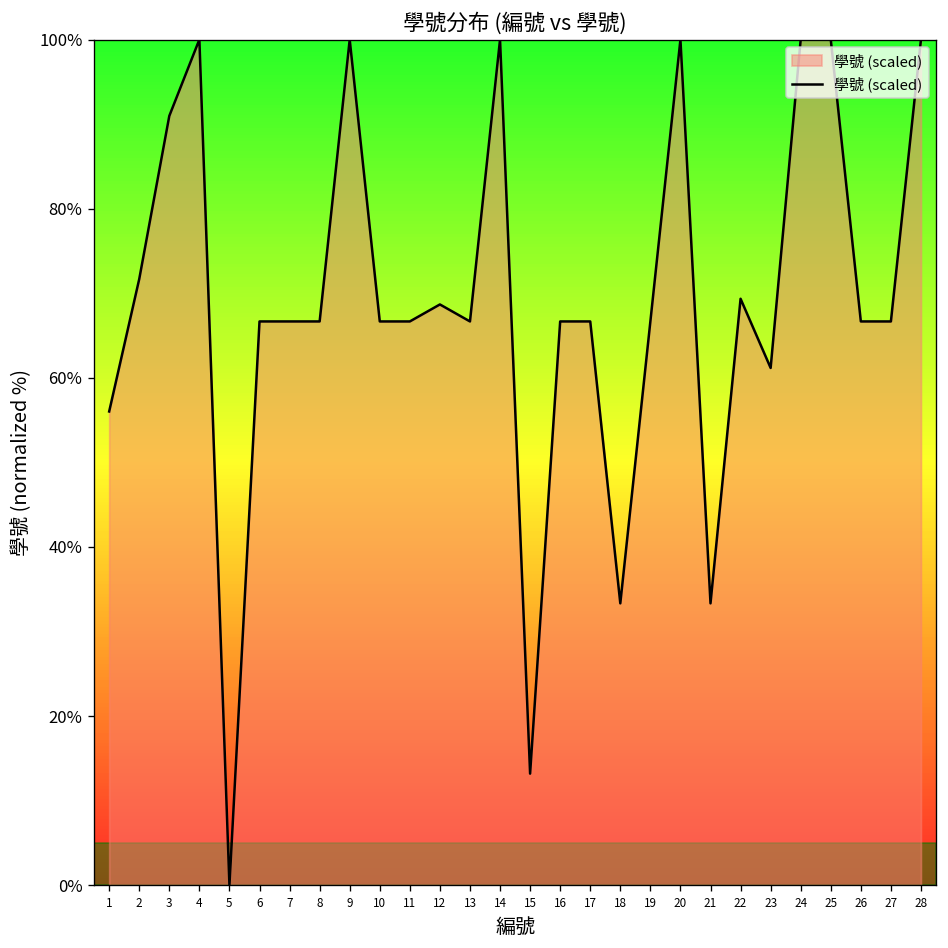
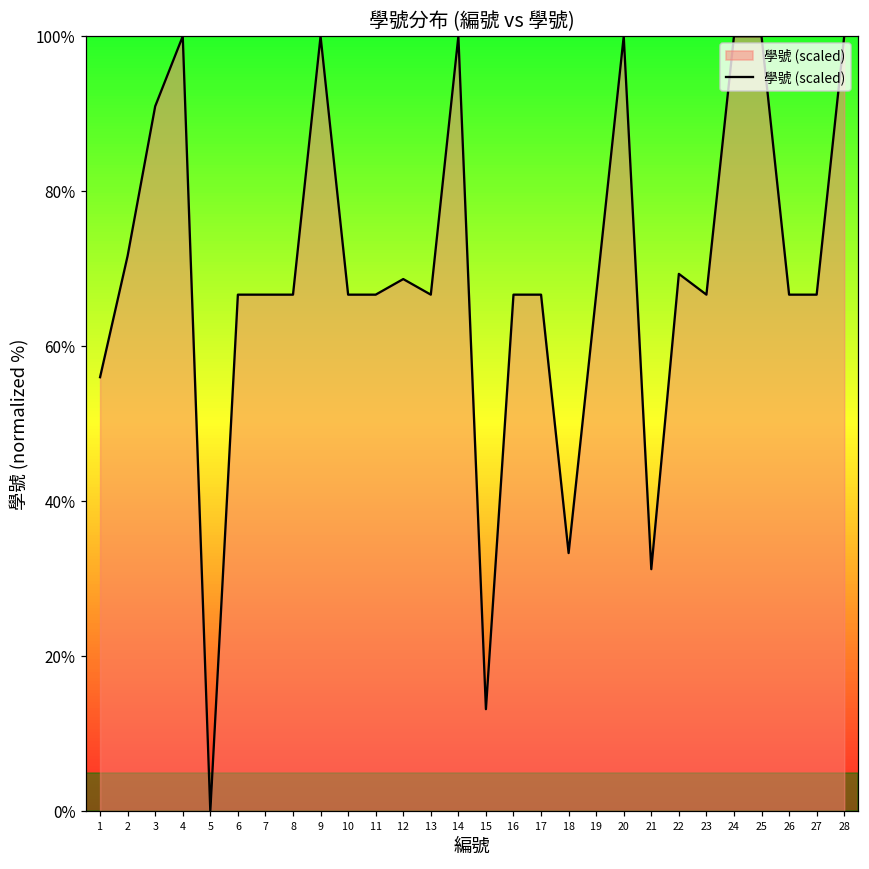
  {
    "1": "56%",
    "2": "72%",
    "3": "91%",
    "4": "100%",
    "6": "67%",
    "7": "67%",
    "8": "67%",
    "9": "100%",
    "10": "67%",
    "11": "67%",
    "12": "69%",
    "13": "67%",
    "14": "100%",
    "15": "13%",
    "16": "67%",
    "17": "67%",
    "18": "33%",
    "19": "67%",
    "20": "100%",
-   "21": "33%",
+   "21": "31%",
    "22": "69%",
-   "23": "61%",
+   "23": "67%",
    "24": "100%",
    "25": "100%",
    "26": "67%",
    "27": "67%",
    "28": "100%"
  }
